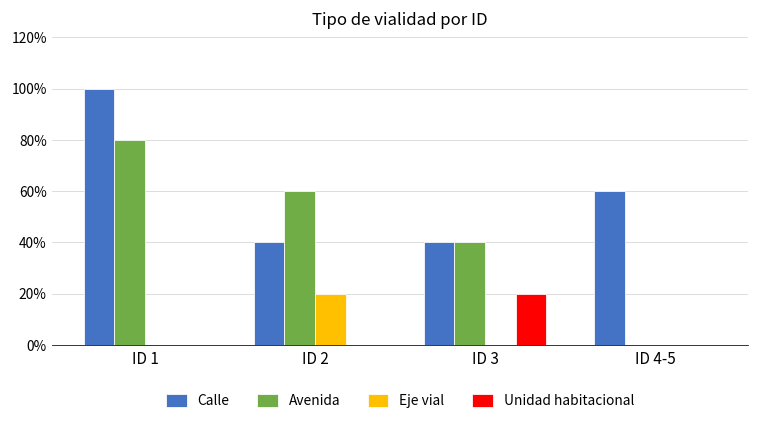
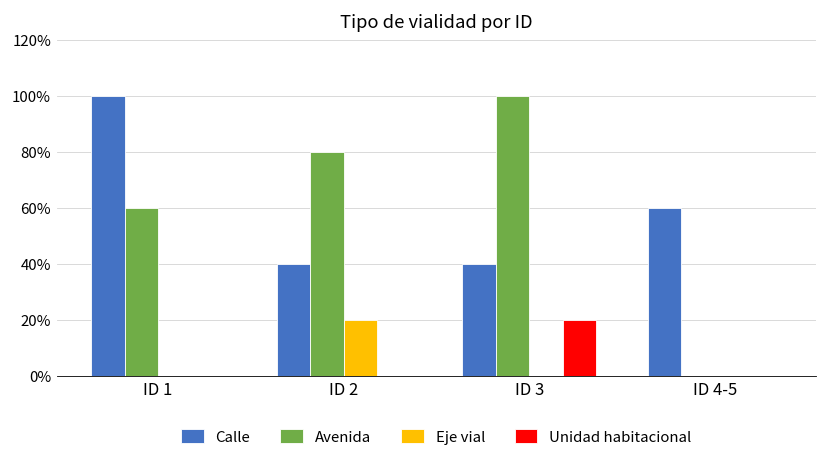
  {
    "Calle": {
      "ID 1": "100%",
      "ID 2": "40%",
      "ID 3": "40%",
      "ID 4-5": "60%"
    },
    "Avenida": {
-     "ID 1": "80%",
-     "ID 2": "60%",
-     "ID 3": "40%",
+     "ID 1": "60%",
+     "ID 2": "80%",
+     "ID 3": "100%",
      "ID 4-5": "0%"
    },
    "Eje vial": {
      "ID 1": "0%",
      "ID 2": "20%",
      "ID 3": "0%",
      "ID 4-5": "0%"
    },
    "Unidad habitacional": {
      "ID 1": "0%",
      "ID 2": "0%",
      "ID 3": "20%",
      "ID 4-5": "0%"
    }
  }
